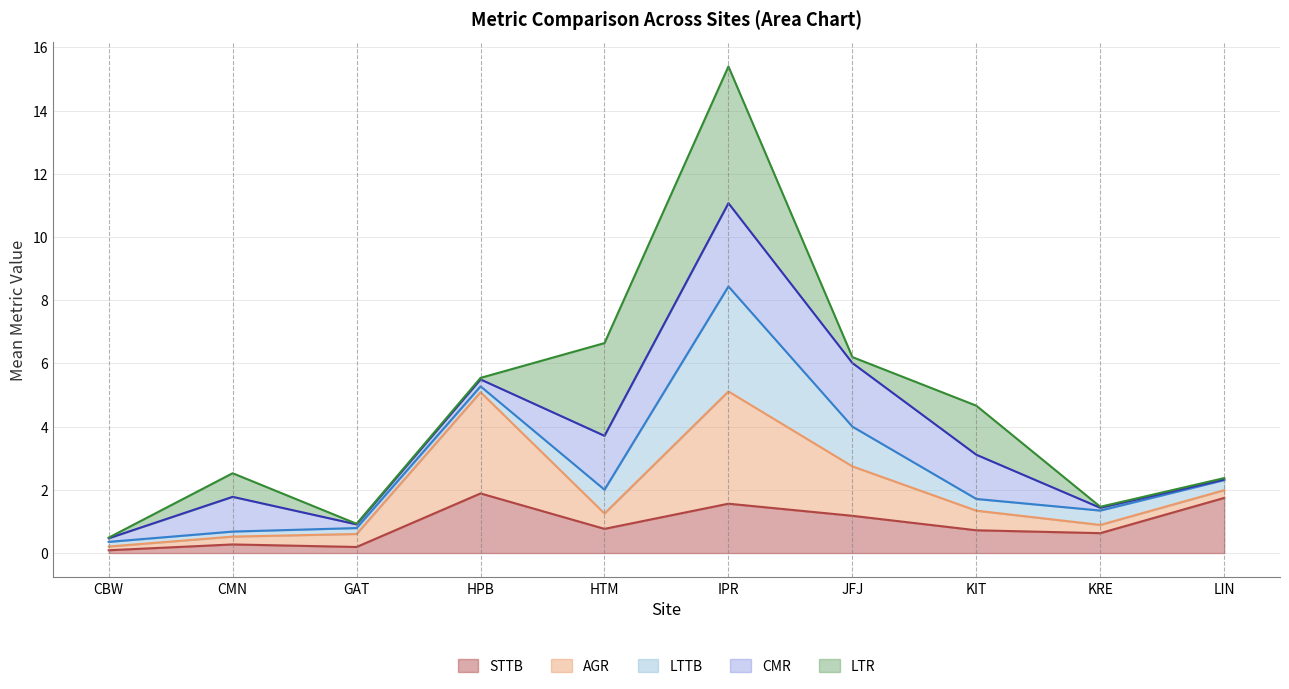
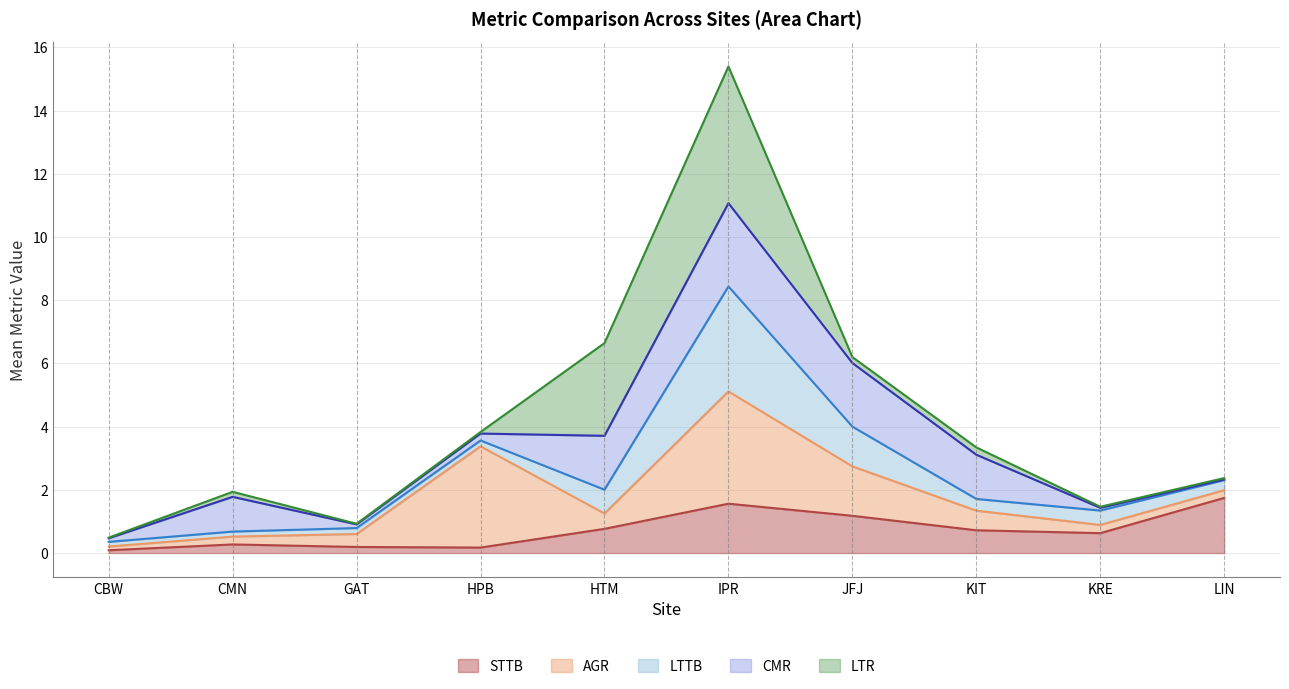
  {
    "STTB": {
      "CBW": 0.1,
      "CMN": 0.3,
      "GAT": 0.2,
-     "HPB": 1.9,
+     "HPB": 0.2,
      "HTM": 0.8,
      "IPR": 1.6,
      "JFJ": 1.2,
      "KIT": 0.7,
      "KRE": 0.6,
      "LIN": 1.7
    },
    "AGR": {
      "CBW": 0.1,
      "CMN": 0.2,
      "GAT": 0.4,
      "HPB": 3.2,
      "HTM": 0.5,
      "IPR": 3.6,
      "JFJ": 1.6,
      "KIT": 0.6,
      "KRE": 0.3,
      "LIN": 0.2
    },
    "LTR": {
-     "CMN": 0.7,
+     "CMN": 0.2,
      "HTM": 2.9,
      "IPR": 4.3,
      "JFJ": 0.2,
-     "KIT": 1.6
+     "KIT": 0.2
    }
  }
